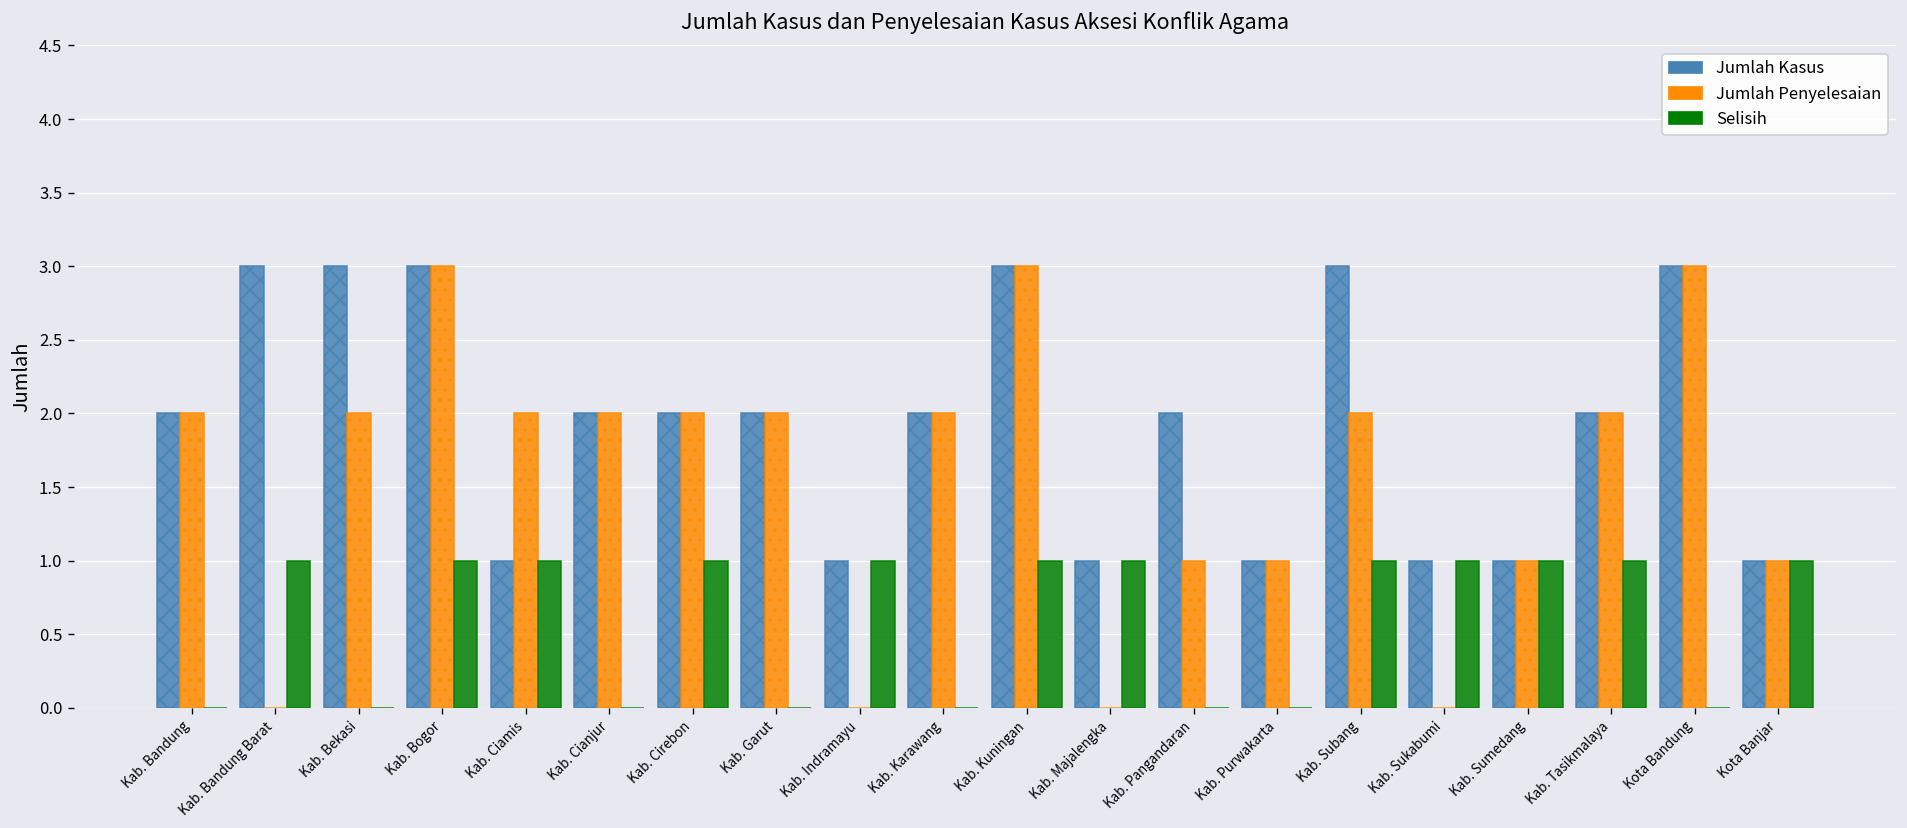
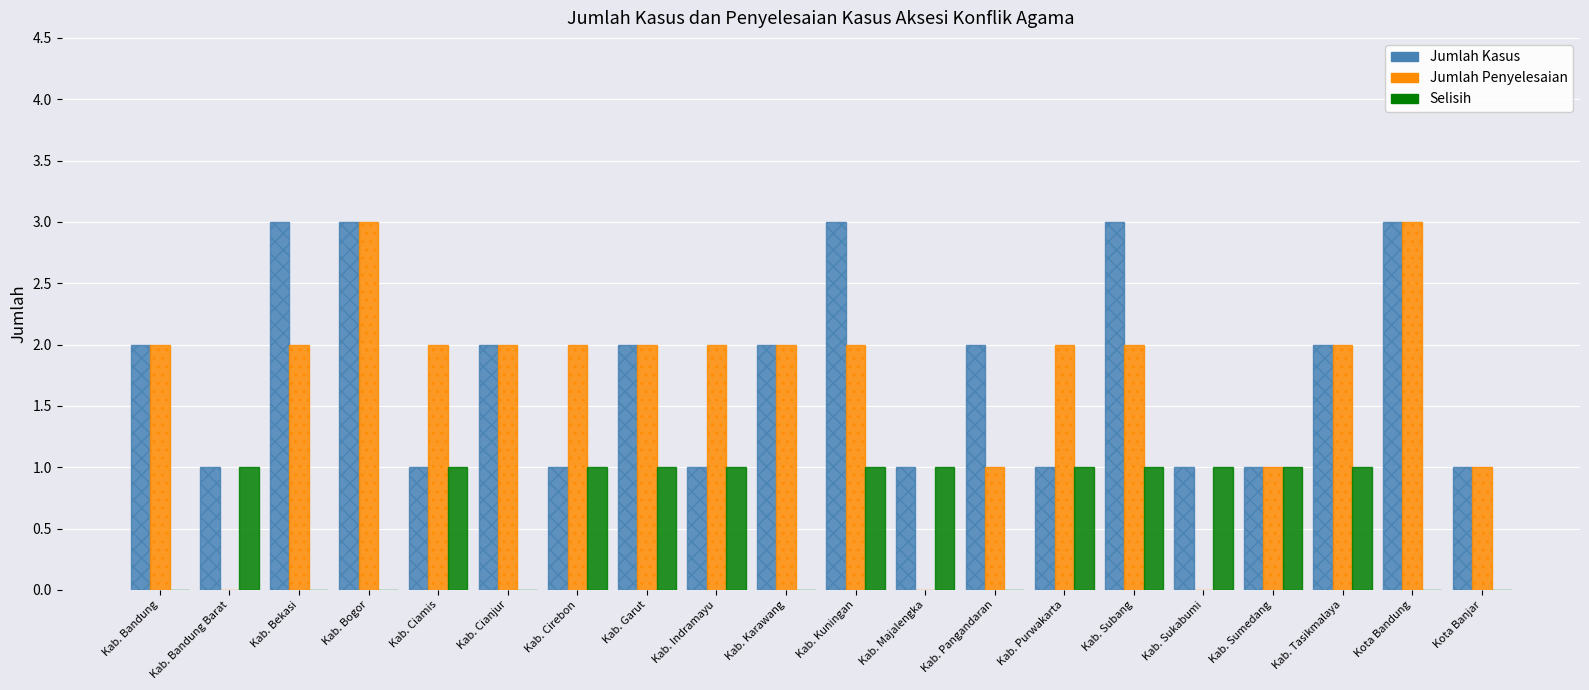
  {
    "Jumlah Kasus": {
      "Kab. Bandung": 2,
-     "Kab. Bandung Barat": 3,
+     "Kab. Bandung Barat": 1,
      "Kab. Bekasi": 3,
      "Kab. Bogor": 3,
      "Kab. Ciamis": 1,
      "Kab. Cianjur": 2,
-     "Kab. Cirebon": 2,
+     "Kab. Cirebon": 1,
      "Kab. Garut": 2,
      "Kab. Indramayu": 1,
      "Kab. Karawang": 2,
      "Kab. Kuningan": 3,
      "Kab. Majalengka": 1,
      "Kab. Pangandaran": 2,
      "Kab. Purwakarta": 1,
      "Kab. Subang": 3,
      "Kab. Sukabumi": 1,
      "Kab. Sumedang": 1,
      "Kab. Tasikmalaya": 2,
      "Kota Bandung": 3,
      "Kota Banjar": 1
    },
    "Jumlah Penyelesaian": {
      "Kab. Bandung": 2,
      "Kab. Bandung Barat": 0,
      "Kab. Bekasi": 2,
      "Kab. Bogor": 3,
      "Kab. Ciamis": 2,
      "Kab. Cianjur": 2,
      "Kab. Cirebon": 2,
      "Kab. Garut": 2,
-     "Kab. Indramayu": 0,
+     "Kab. Indramayu": 2,
      "Kab. Karawang": 2,
-     "Kab. Kuningan": 3,
+     "Kab. Kuningan": 2,
      "Kab. Majalengka": 0,
      "Kab. Pangandaran": 1,
-     "Kab. Purwakarta": 1,
+     "Kab. Purwakarta": 2,
      "Kab. Subang": 2,
      "Kab. Sukabumi": 0,
      "Kab. Sumedang": 1,
      "Kab. Tasikmalaya": 2,
      "Kota Bandung": 3,
      "Kota Banjar": 1
    },
    "Selisih": {
      "Kab. Bandung": 0,
      "Kab. Bandung Barat": 1,
      "Kab. Bekasi": 0,
-     "Kab. Bogor": 1,
+     "Kab. Bogor": 0,
      "Kab. Ciamis": 1,
      "Kab. Cianjur": 0,
      "Kab. Cirebon": 1,
-     "Kab. Garut": 0,
+     "Kab. Garut": 1,
      "Kab. Indramayu": 1,
      "Kab. Karawang": 0,
      "Kab. Kuningan": 1,
      "Kab. Majalengka": 1,
      "Kab. Pangandaran": 0,
-     "Kab. Purwakarta": 0,
+     "Kab. Purwakarta": 1,
      "Kab. Subang": 1,
      "Kab. Sukabumi": 1,
      "Kab. Sumedang": 1,
      "Kab. Tasikmalaya": 1,
      "Kota Bandung": 0,
-     "Kota Banjar": 1
+     "Kota Banjar": 0
    }
  }
